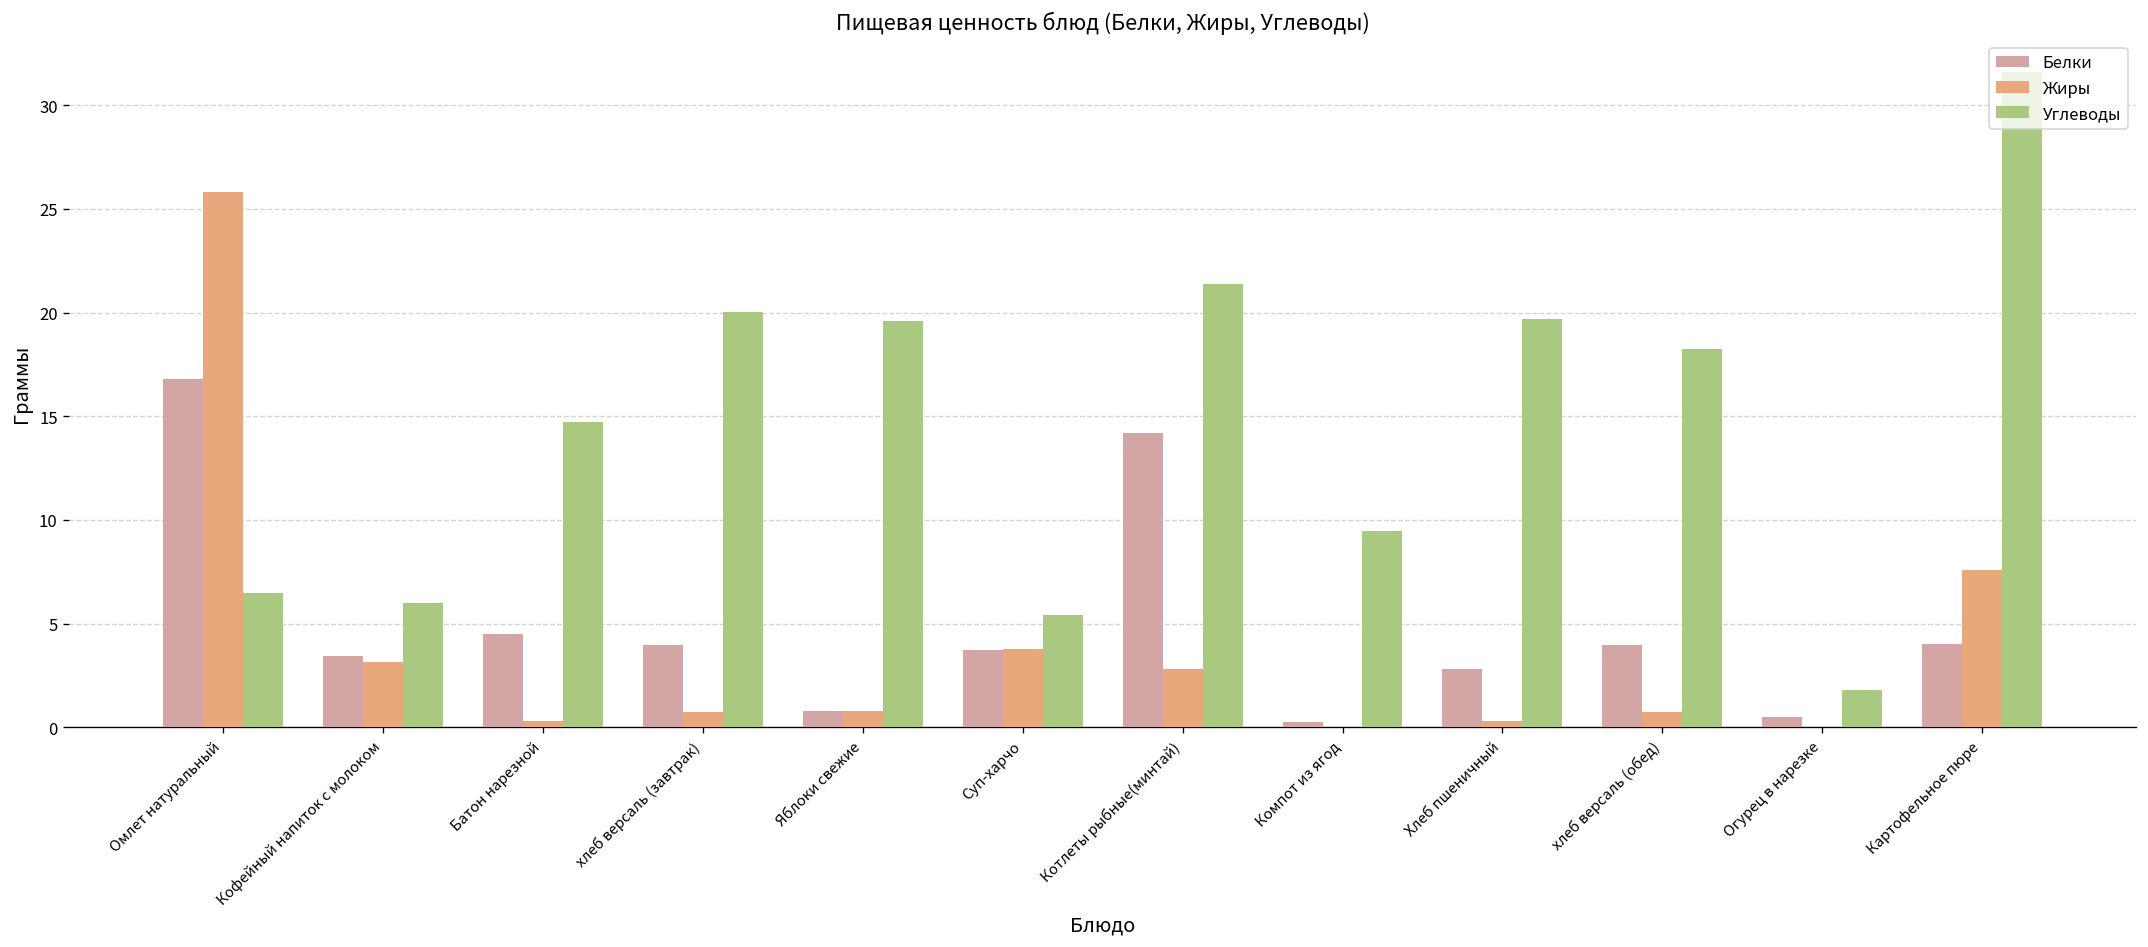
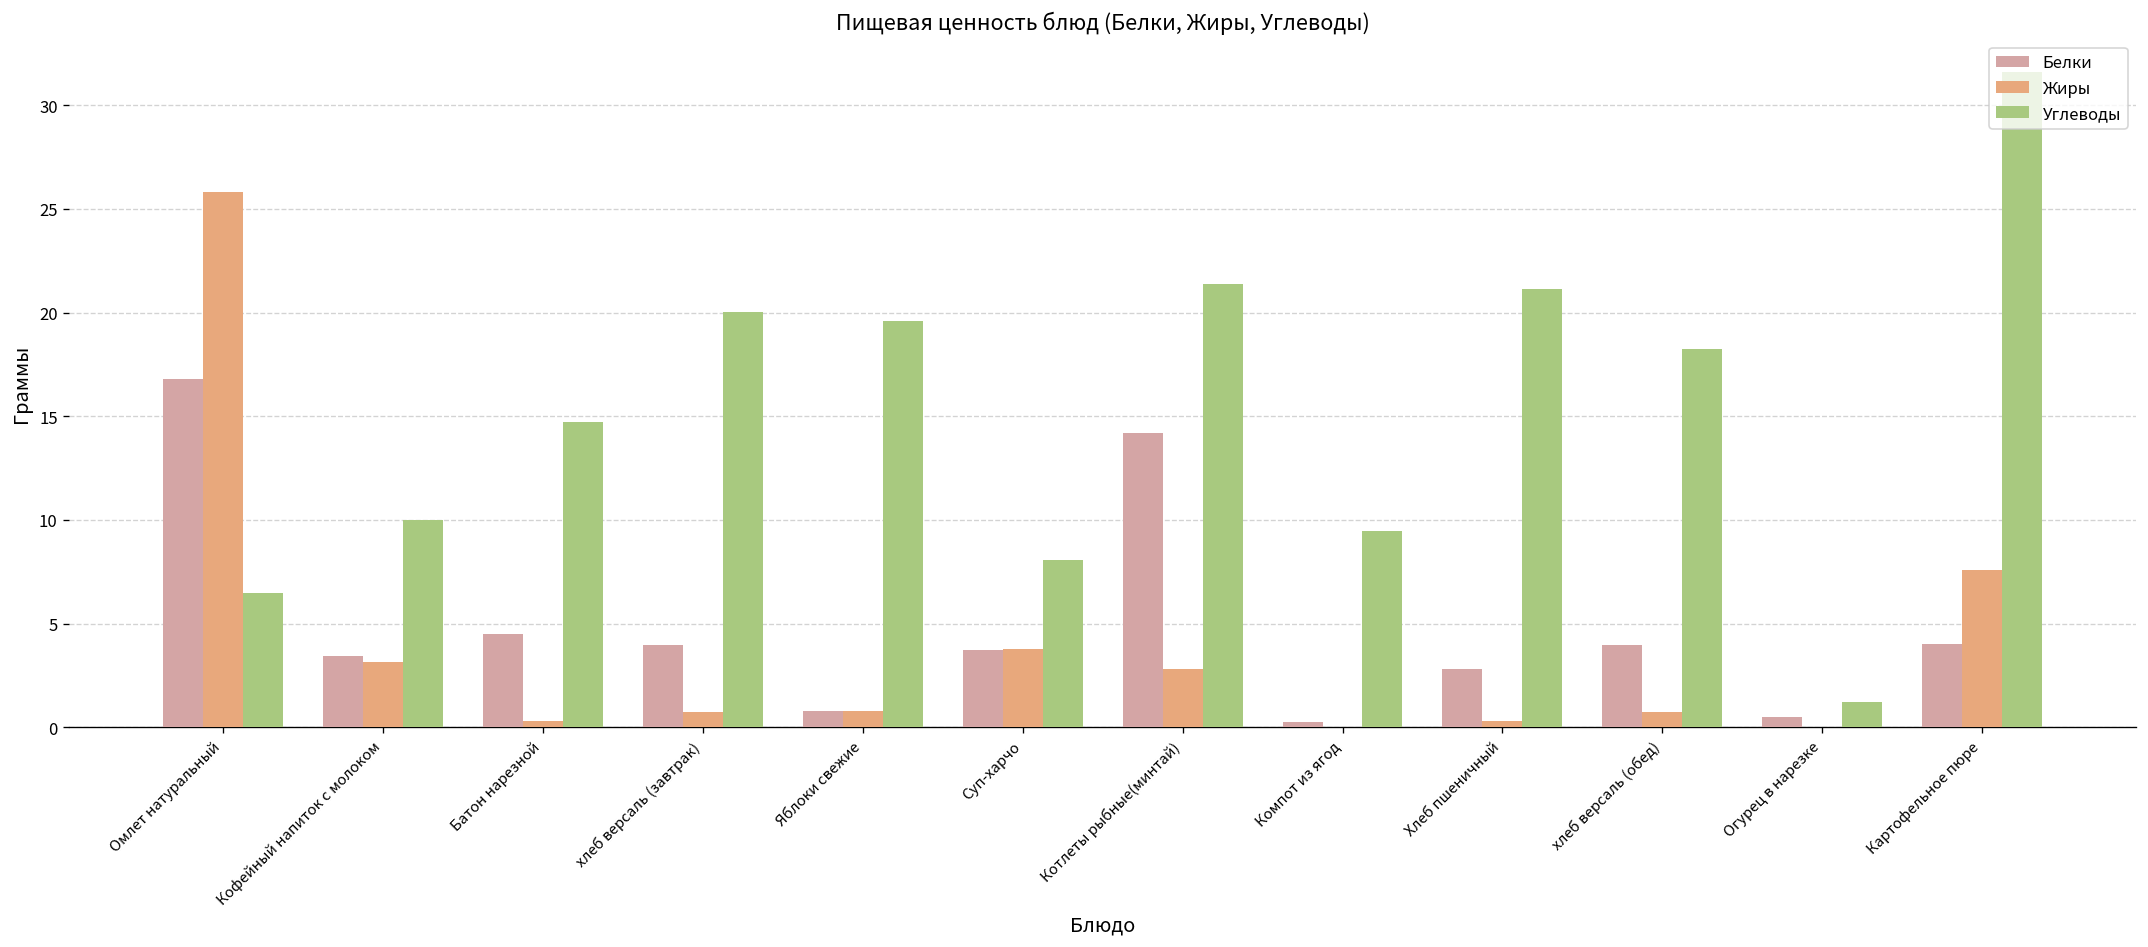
  {
    "Углеводы": {
      "Омлет натуральный": 6.5,
-     "Кофейный напиток с молоком": 6.0,
+     "Кофейный напиток с молоком": 10.0,
      "Батон нарезной": 14.7,
      "хлеб версаль (завтрак)": 20.0,
      "Яблоки свежие": 19.6,
-     "Суп-харчо": 5.4,
+     "Суп-харчо": 8.1,
      "Котлеты рыбные(минтай)": 21.4,
      "Компот из ягод": 9.5,
-     "Хлеб пшеничный": 19.7,
+     "Хлеб пшеничный": 21.1,
      "хлеб версаль (обед)": 18.2,
-     "Огурец в нарезке": 1.8
+     "Огурец в нарезке": 1.2
    }
  }
